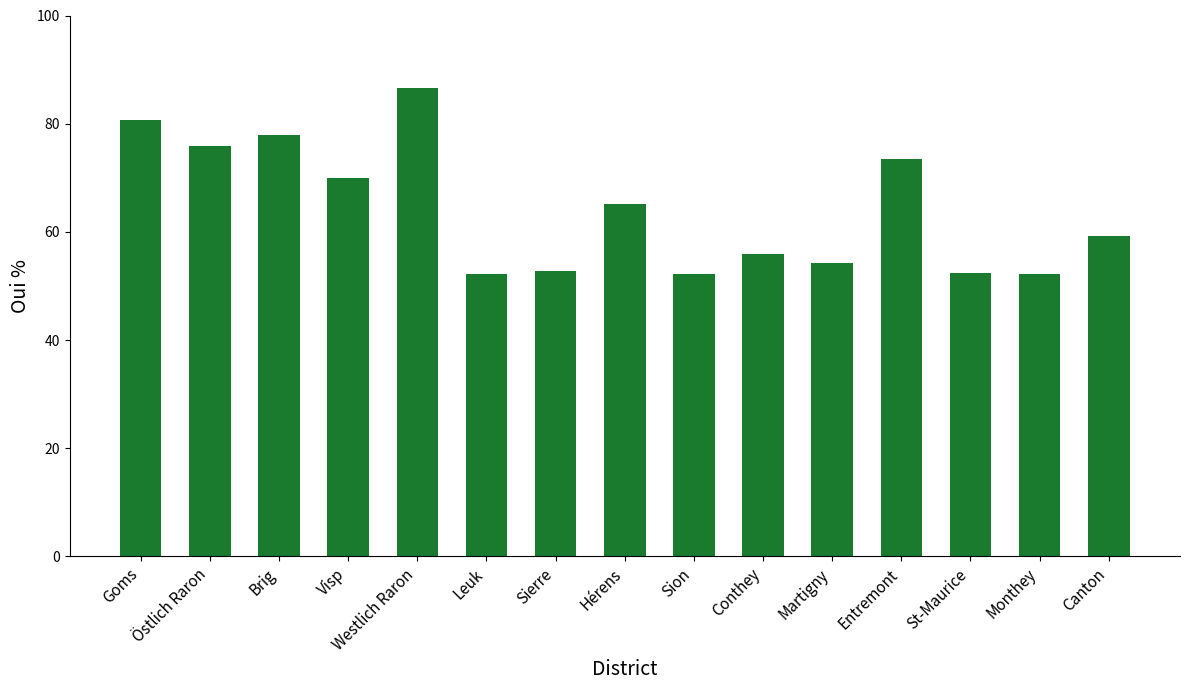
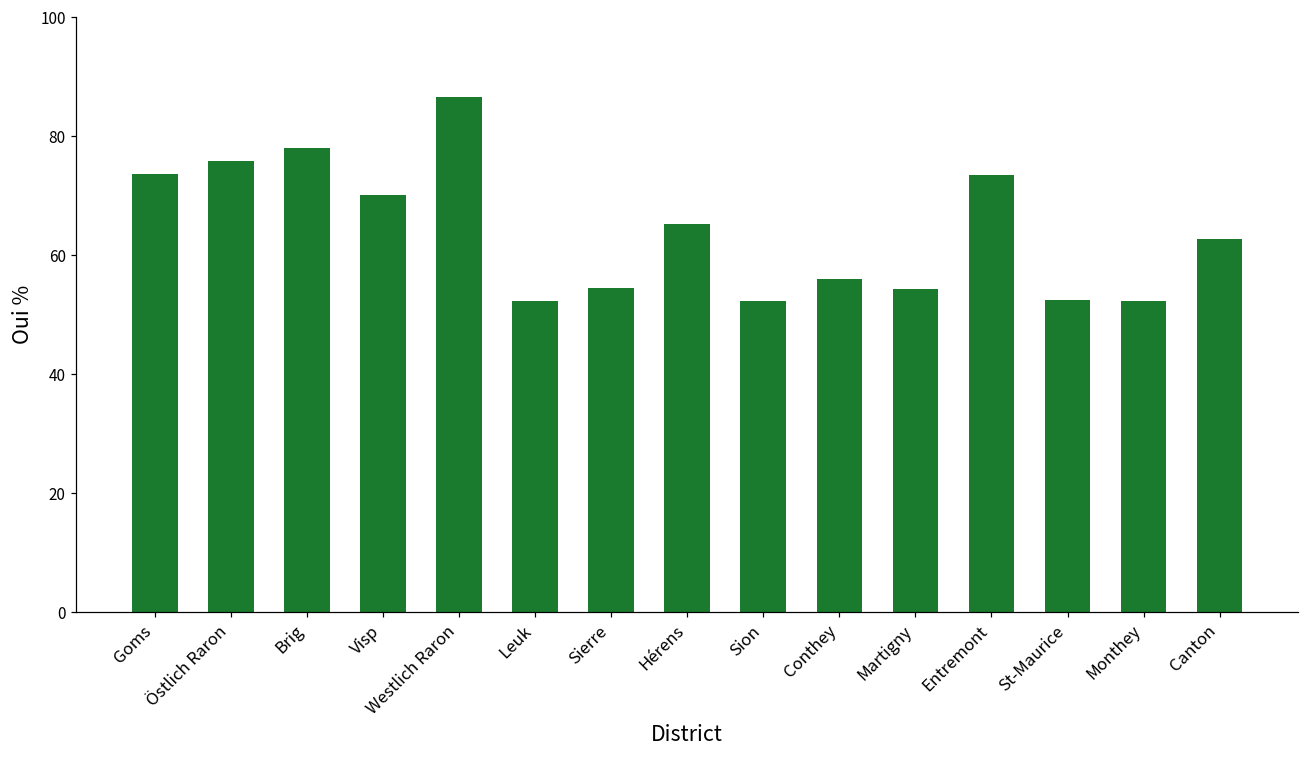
  {
-   "Goms": 81,
+   "Goms": 74,
    "Östlich Raron": 76,
    "Brig": 78,
    "Visp": 70,
    "Westlich Raron": 87,
    "Leuk": 52,
-   "Sierre": 53,
+   "Sierre": 55,
    "Hérens": 65,
    "Sion": 52,
    "Conthey": 56,
    "Martigny": 54,
    "Entremont": 73,
    "St-Maurice": 52,
    "Monthey": 52,
-   "Canton": 59
+   "Canton": 63
  }
